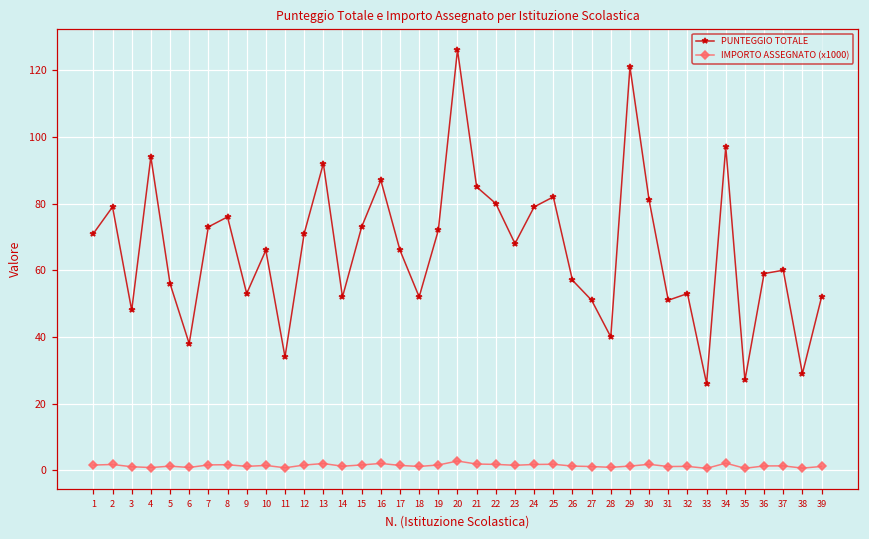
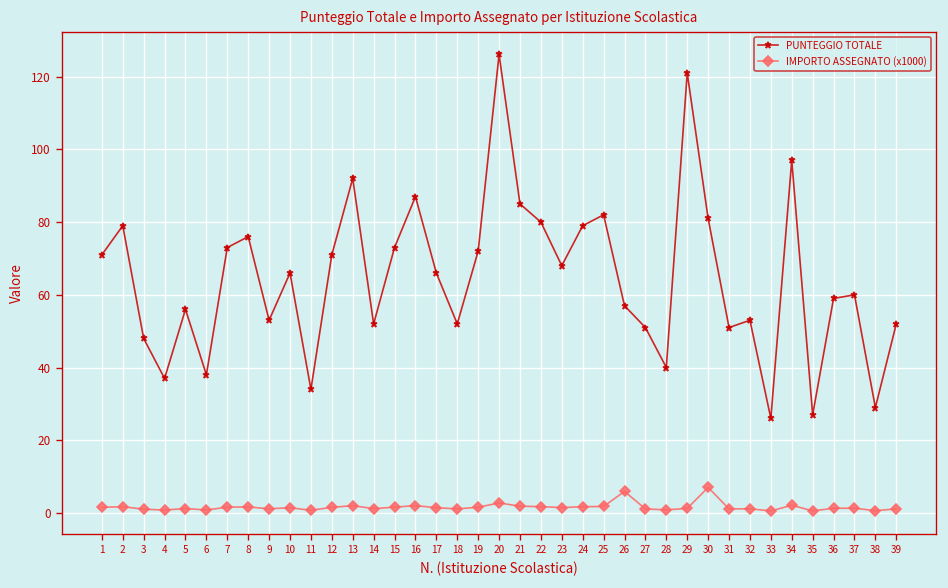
  {
    "PUNTEGGIO TOTALE": {
      "1": 71,
      "2": 79,
      "3": 48,
-     "4": 94,
+     "4": 37,
      "5": 56,
      "6": 38,
      "7": 73,
      "8": 76,
      "9": 53,
      "10": 66,
      "11": 34,
      "12": 71,
      "13": 92,
      "14": 52,
      "15": 73,
      "16": 87,
      "17": 66,
      "18": 52,
      "19": 72,
      "20": 126,
      "21": 85,
      "22": 80,
      "23": 68,
      "24": 79,
      "25": 82,
      "26": 57,
      "27": 51,
      "28": 40,
      "29": 121,
      "30": 81,
      "31": 51,
      "32": 53,
      "33": 26,
      "34": 97,
      "35": 27,
      "36": 59,
      "37": 60,
      "38": 29,
      "39": 52
    },
    "IMPORTO ASSEGNATO (x1000)": {
      "1": 2,
      "2": 2,
      "3": 1,
      "4": 1,
      "5": 1,
      "6": 1,
      "7": 2,
      "8": 2,
      "9": 1,
      "10": 1,
      "11": 1,
      "12": 2,
      "13": 2,
      "14": 1,
      "15": 2,
      "16": 2,
      "17": 1,
      "18": 1,
      "19": 2,
      "20": 3,
      "21": 2,
      "22": 2,
      "23": 1,
      "24": 2,
      "25": 2,
-     "26": 1,
+     "26": 6,
      "27": 1,
      "28": 1,
      "29": 1,
-     "30": 2,
+     "30": 7,
      "31": 1,
      "32": 1,
      "33": 1,
      "34": 2,
      "35": 1,
      "36": 1,
      "37": 1,
      "38": 1,
      "39": 1
    }
  }
